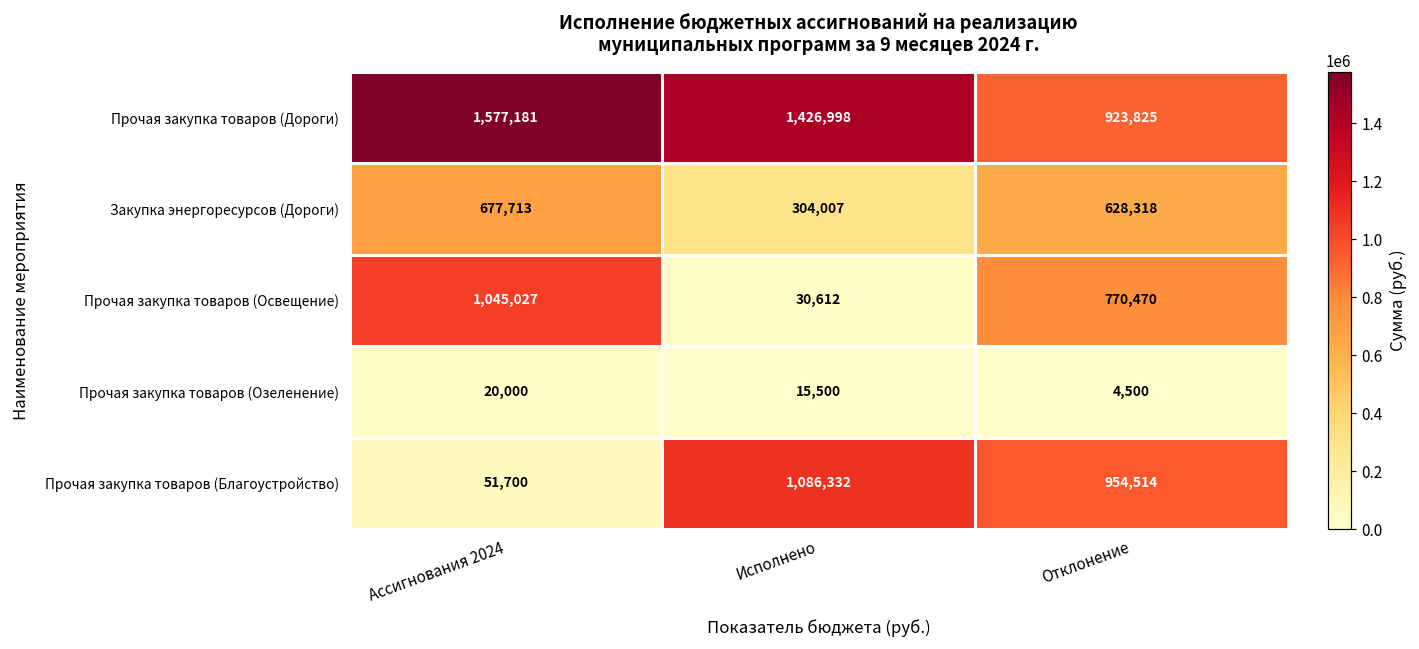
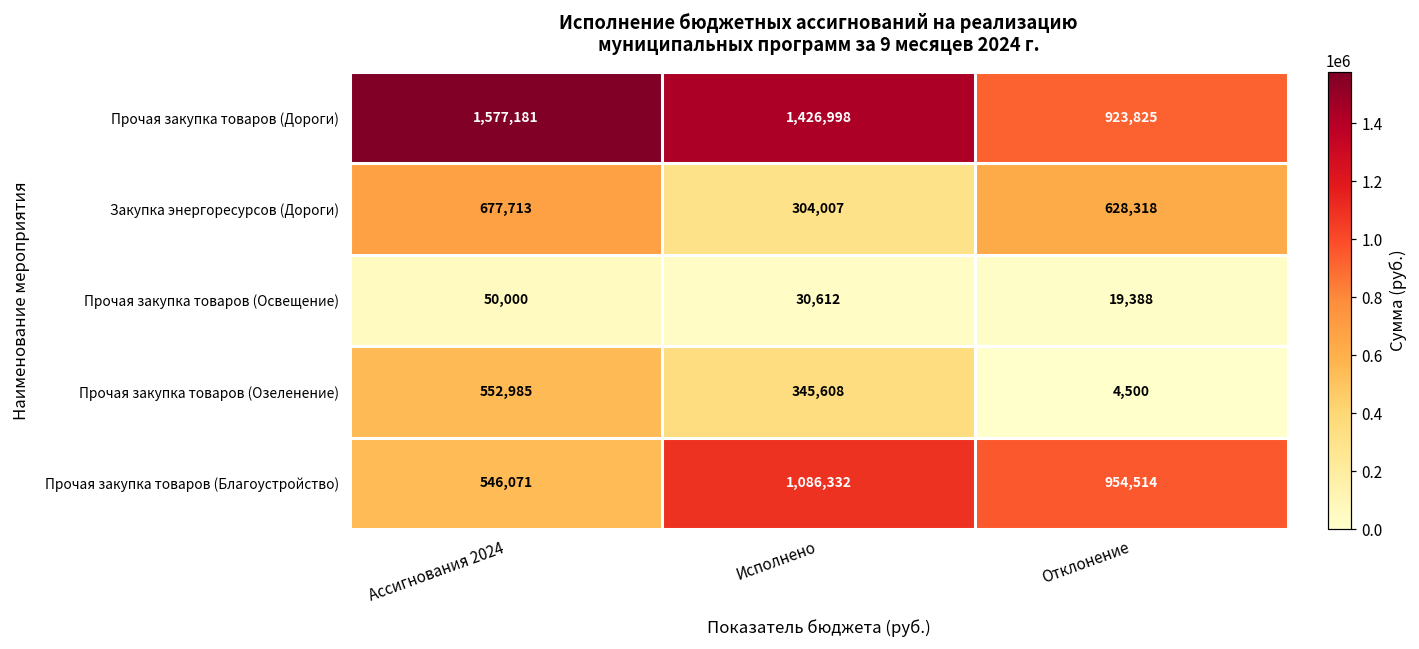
  {
    "Прочая закупка товаров (Дороги)": {
      "Ассигнования 2024": "1,577,181",
      "Исполнено": "1,426,998",
      "Отклонение": "923,825"
    },
    "Закупка энергоресурсов (Дороги)": {
      "Ассигнования 2024": "677,713",
      "Исполнено": "304,007",
      "Отклонение": "628,318"
    },
    "Прочая закупка товаров (Освещение)": {
-     "Ассигнования 2024": "1,045,027",
+     "Ассигнования 2024": "50,000",
      "Исполнено": "30,612",
-     "Отклонение": "770,470"
+     "Отклонение": "19,388"
    },
    "Прочая закупка товаров (Озеленение)": {
-     "Ассигнования 2024": "20,000",
-     "Исполнено": "15,500",
+     "Ассигнования 2024": "552,985",
+     "Исполнено": "345,608",
      "Отклонение": "4,500"
    },
    "Прочая закупка товаров (Благоустройство)": {
-     "Ассигнования 2024": "51,700",
+     "Ассигнования 2024": "546,071",
      "Исполнено": "1,086,332",
      "Отклонение": "954,514"
    }
  }
